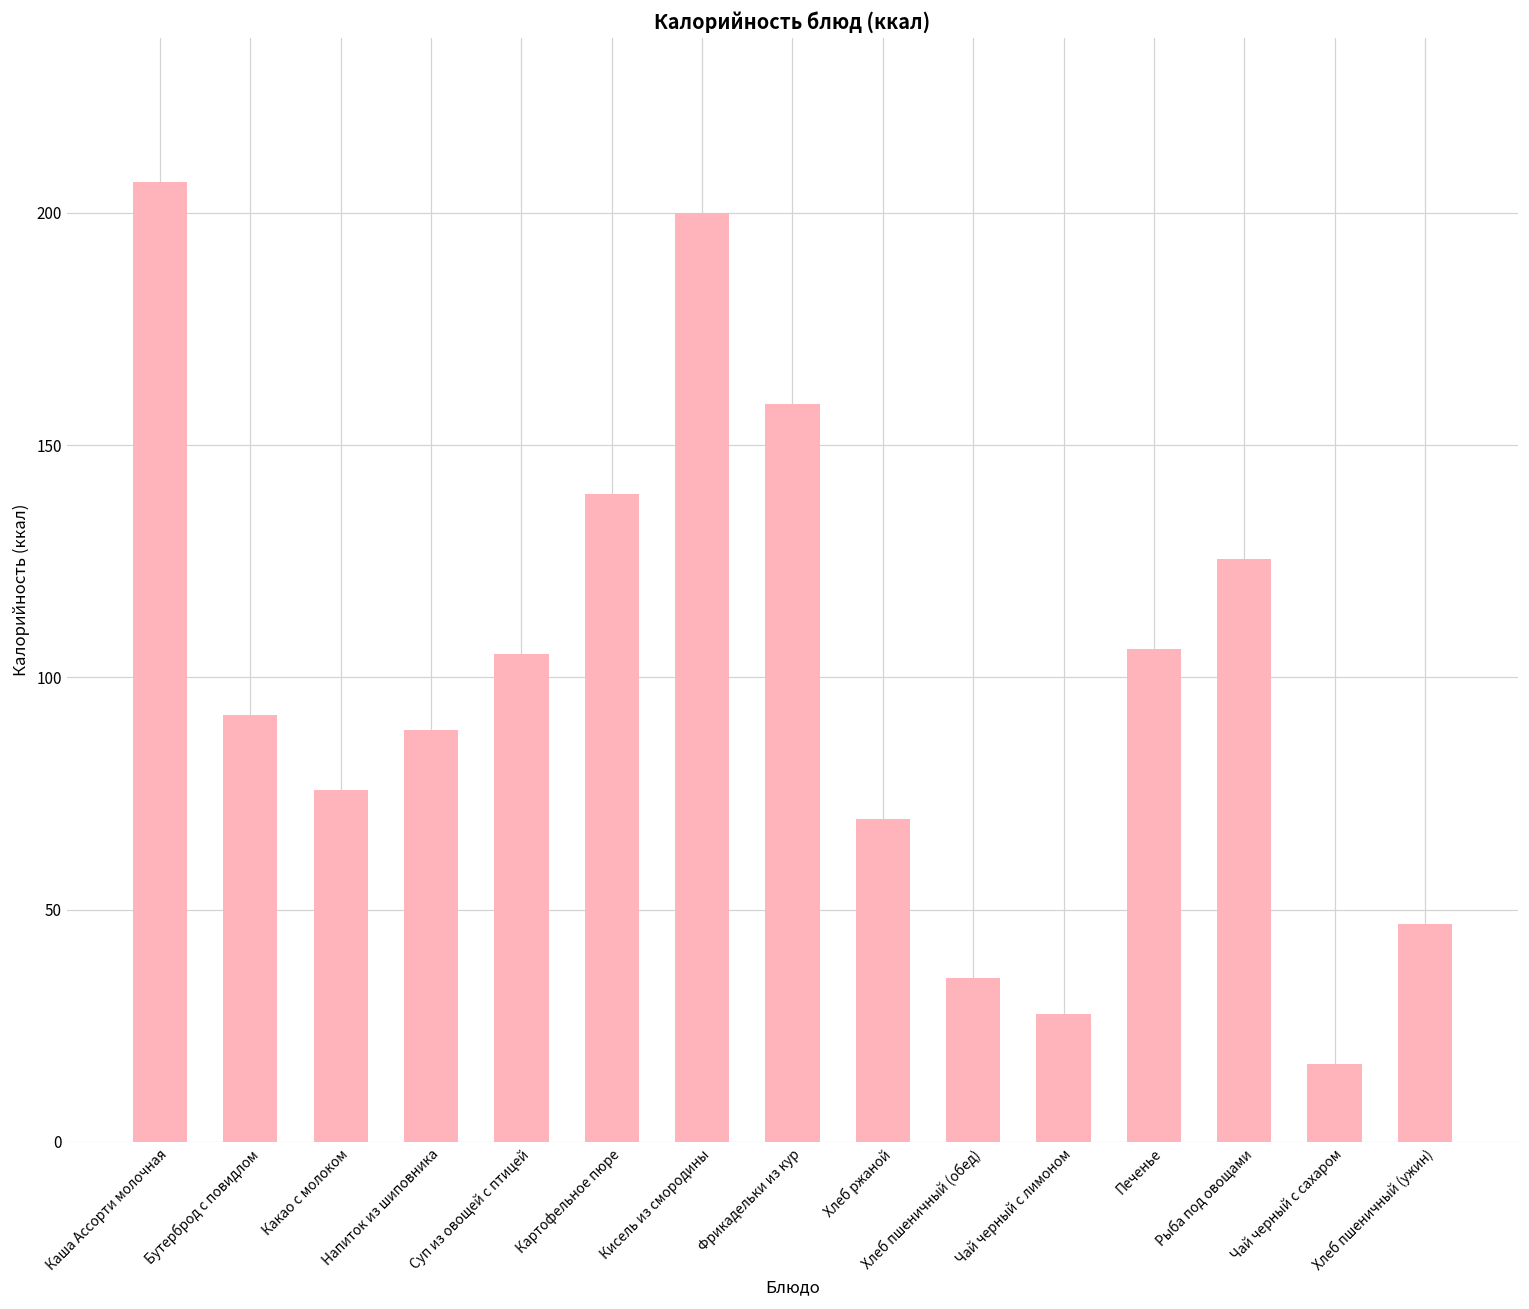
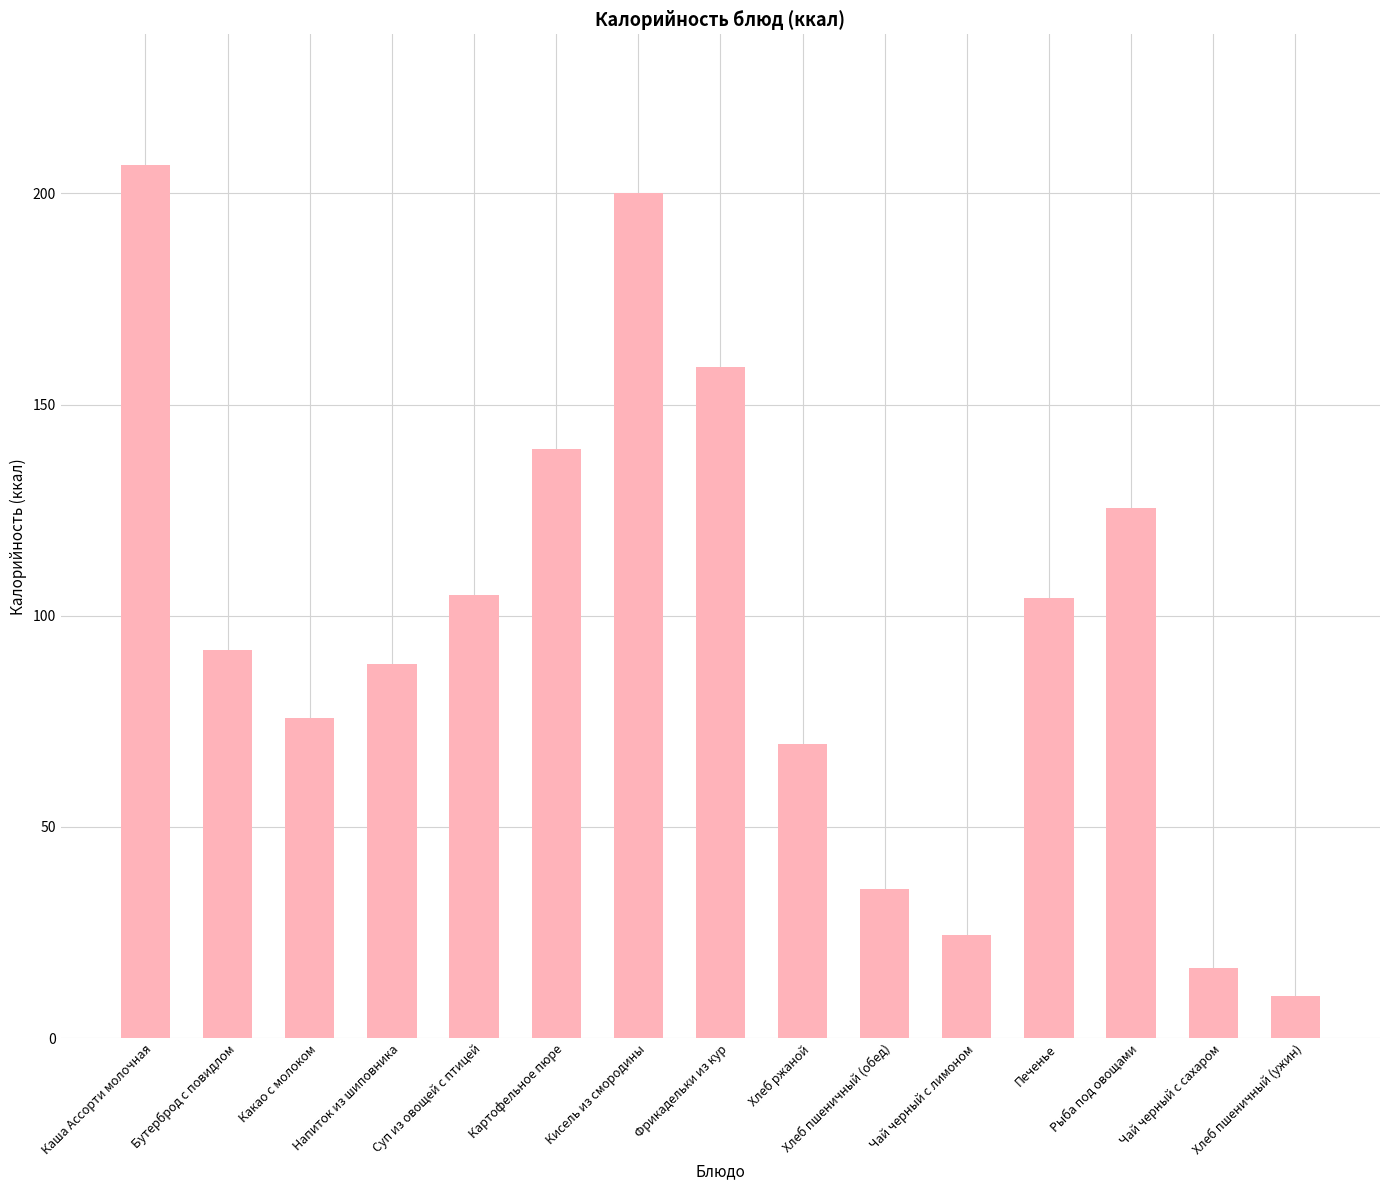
  {
    "Каша Ассорти молочная": 207,
    "Бутерброд с повидлом": 92,
    "Какао с молоком": 76,
    "Напиток из шиповника": 89,
    "Суп из овощей с птицей": 105,
    "Картофельное пюре": 139,
    "Кисель из смородины": 200,
    "Фрикадельки из кур": 159,
    "Хлеб ржаной": 70,
    "Хлеб пшеничный (обед)": 35,
-   "Чай черный с лимоном": 28,
-   "Печенье": 106,
+   "Чай черный с лимоном": 25,
+   "Печенье": 104,
    "Рыба под овощами": 126,
    "Чай черный с сахаром": 17,
-   "Хлеб пшеничный (ужин)": 47
+   "Хлеб пшеничный (ужин)": 10
  }
